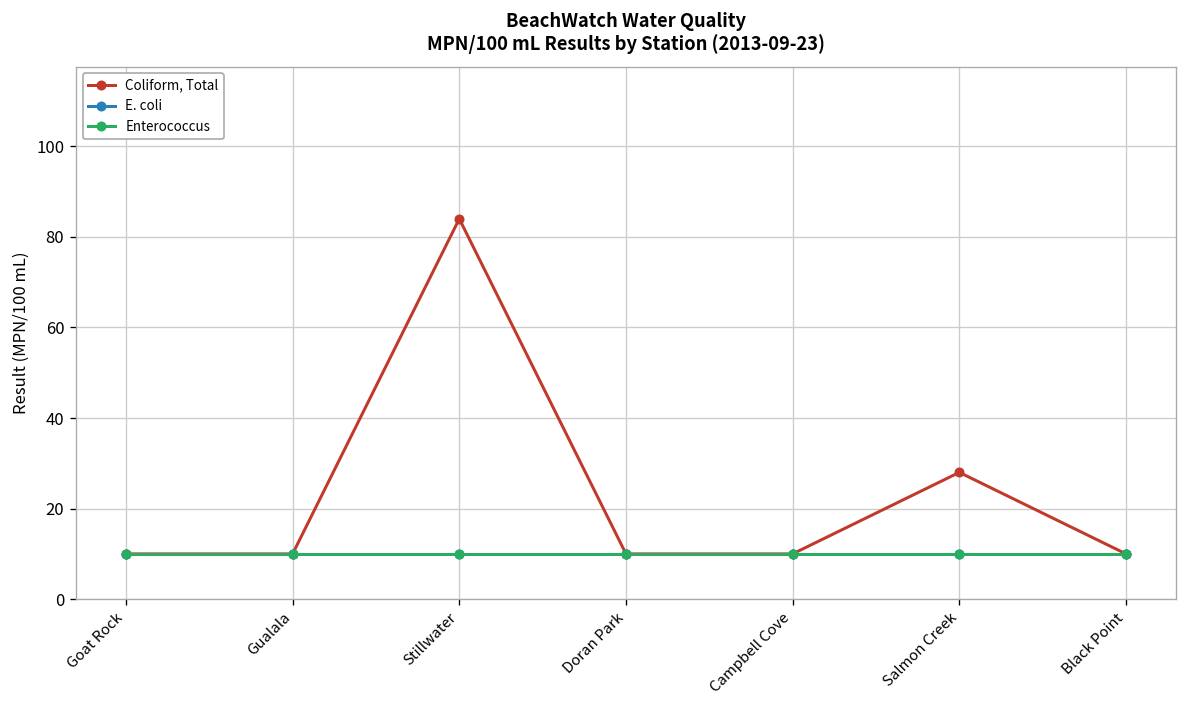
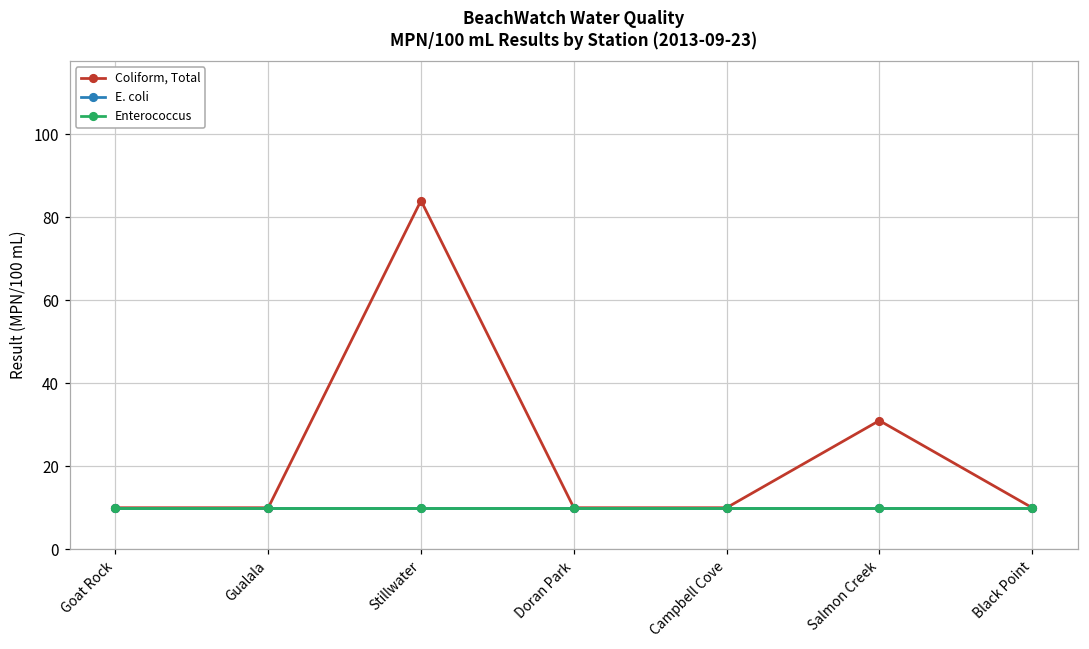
  {
    "Coliform, Total": {
      "Stillwater": 84,
-     "Salmon Creek": 28
+     "Salmon Creek": 31
    },
    "Enterococcus": {
      "Stillwater": 10,
      "Salmon Creek": 10
    }
  }
